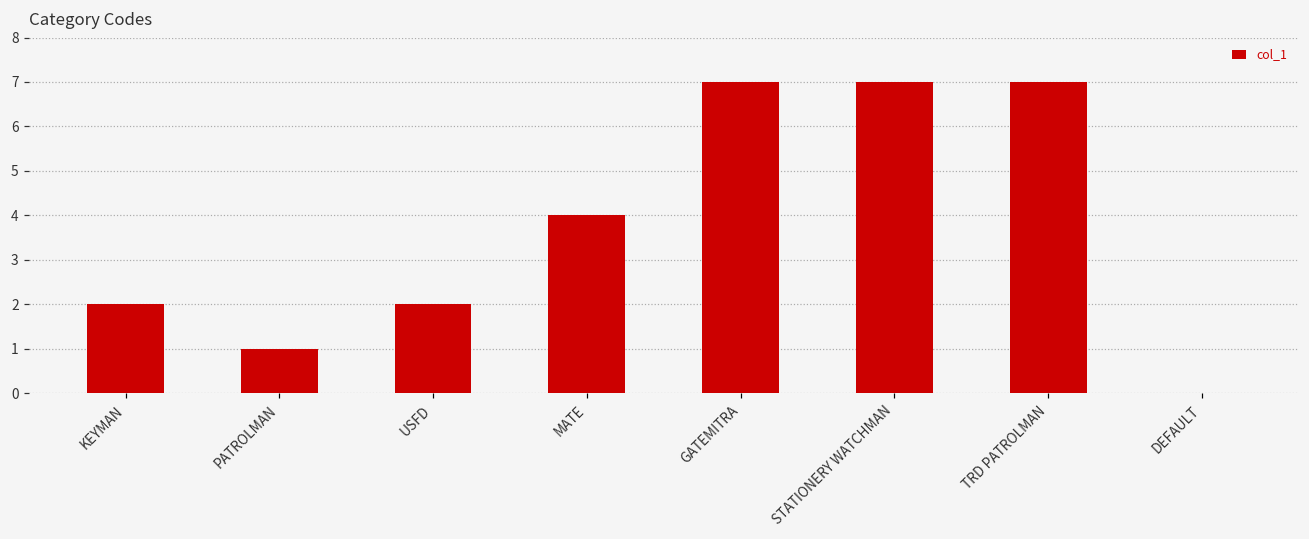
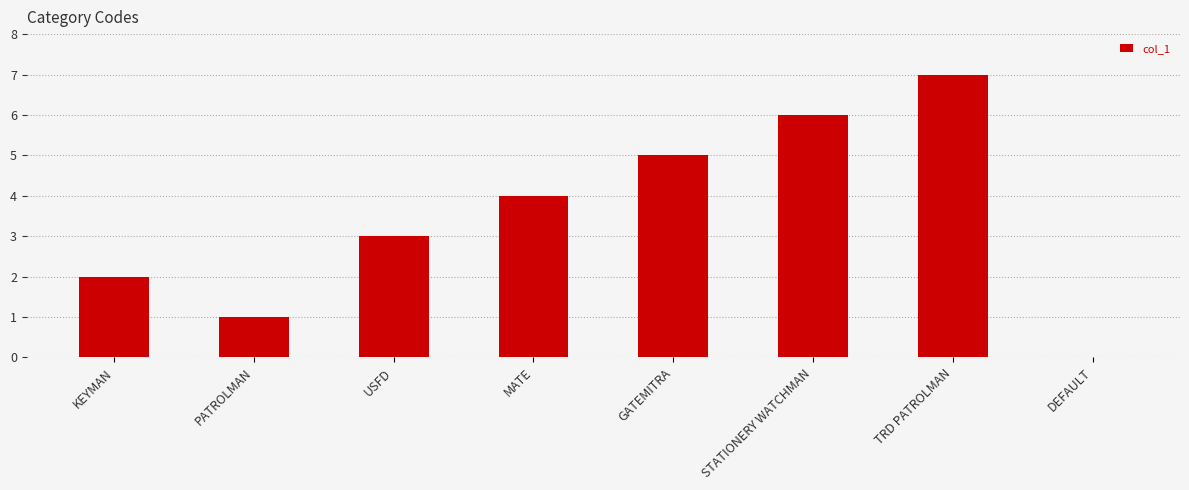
  {
    "KEYMAN": 2,
    "PATROLMAN": 1,
-   "USFD": 2,
+   "USFD": 3,
    "MATE": 4,
-   "GATEMITRA": 7,
-   "STATIONERY WATCHMAN": 7,
+   "GATEMITRA": 5,
+   "STATIONERY WATCHMAN": 6,
    "TRD PATROLMAN": 7,
    "DEFAULT": 0
  }
